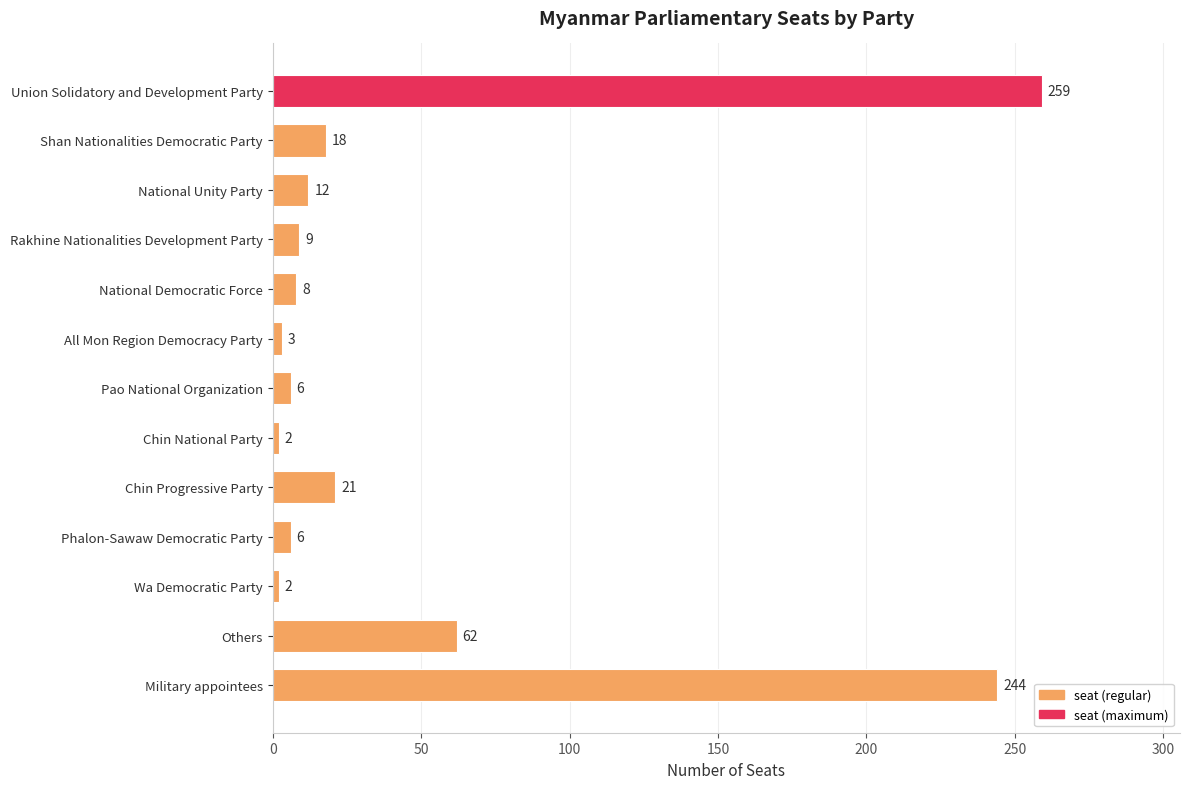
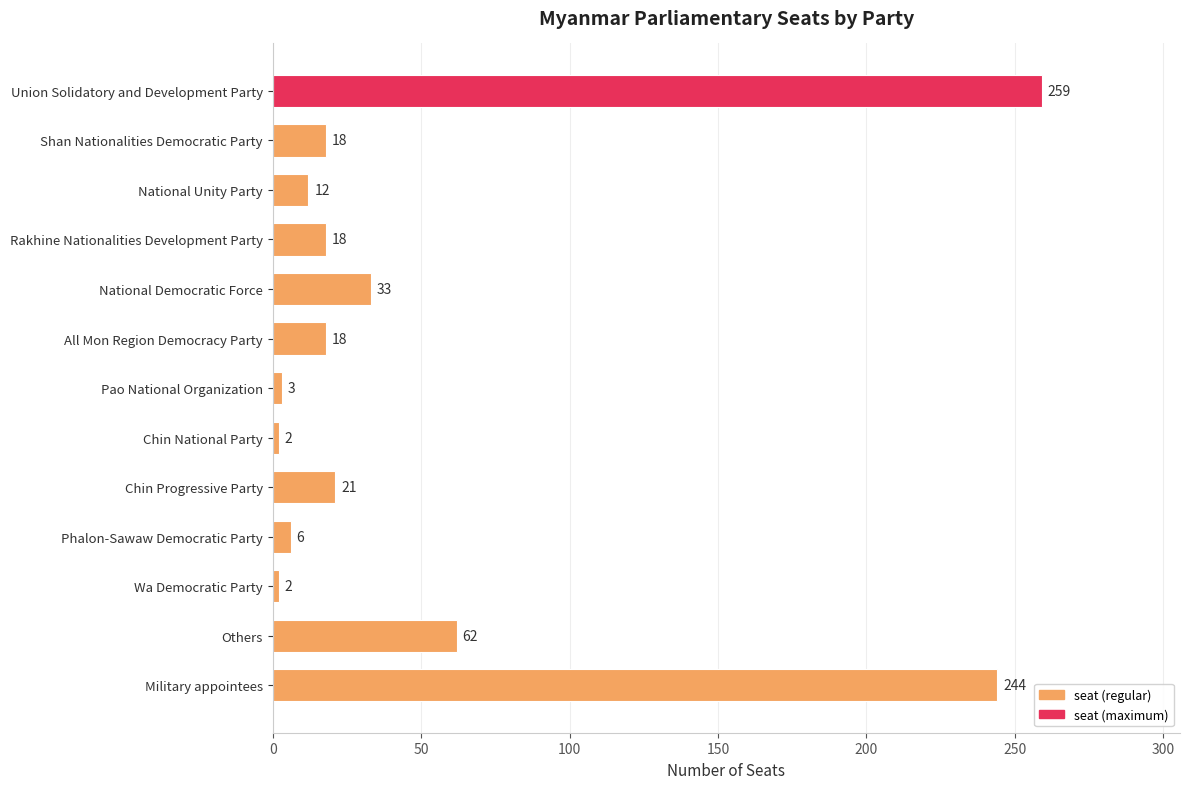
  {
    "Union Solidatory and Development Party": 259,
    "Shan Nationalities Democratic Party": 18,
    "National Unity Party": 12,
-   "Rakhine Nationalities Development Party": 9,
-   "National Democratic Force": 8,
-   "All Mon Region Democracy Party": 3,
-   "Pao National Organization": 6,
+   "Rakhine Nationalities Development Party": 18,
+   "National Democratic Force": 33,
+   "All Mon Region Democracy Party": 18,
+   "Pao National Organization": 3,
    "Chin National Party": 2,
    "Chin Progressive Party": 21,
    "Phalon-Sawaw Democratic Party": 6,
    "Wa Democratic Party": 2,
    "Others": 62,
    "Military appointees": 244
  }
